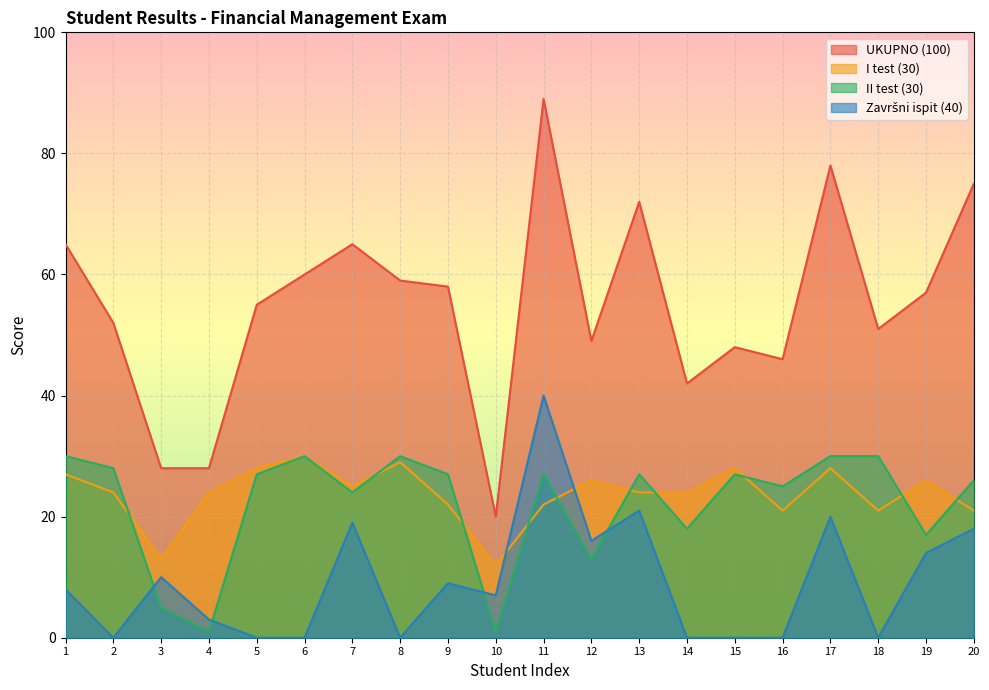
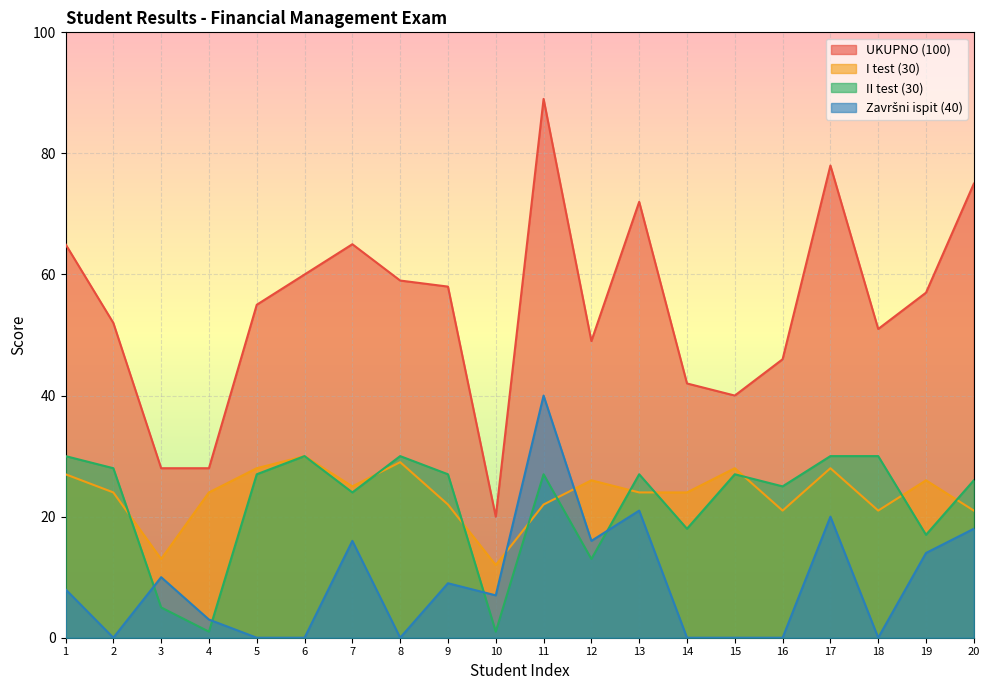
  {
    "UKUPNO (100)": {
      "1": 65,
      "2": 52,
      "3": 28,
      "4": 28,
      "5": 55,
      "6": 60,
      "7": 65,
      "8": 59,
      "9": 58,
      "10": 20,
      "11": 89,
      "12": 49,
      "13": 72,
      "14": 42,
-     "15": 48,
+     "15": 40,
      "16": 46,
      "17": 78,
      "18": 51,
      "19": 57,
      "20": 75
    },
    "I test (30)": {
      "1": 27,
      "2": 24,
      "3": 13,
      "4": 24,
      "5": 28,
      "7": 25,
      "8": 29,
      "9": 22,
      "10": 12,
      "11": 22,
      "12": 26,
      "13": 24,
      "14": 24,
      "15": 28,
      "16": 21,
      "17": 28,
      "18": 21,
      "19": 26,
      "20": 21
    },
    "II test (30)": {
      "1": 30,
      "2": 28,
      "3": 5,
      "4": 1,
      "5": 27,
      "7": 24,
      "8": 30,
      "9": 27,
      "10": 1,
      "11": 27,
      "12": 13,
      "13": 27,
      "14": 18,
      "15": 27,
      "16": 25,
      "17": 30,
      "18": 30,
      "19": 17,
      "20": 26
    },
    "Završni ispit (40)": {
      "1": 8,
      "2": 0,
      "3": 10,
      "4": 3,
      "5": 0,
      "6": 0,
-     "7": 19,
+     "7": 16,
      "8": 0,
      "9": 9,
      "10": 7,
      "11": 40,
      "12": 16,
      "13": 21,
      "14": 0,
      "15": 0,
      "16": 0,
      "17": 20,
      "18": 0,
      "19": 14,
      "20": 18
    }
  }
